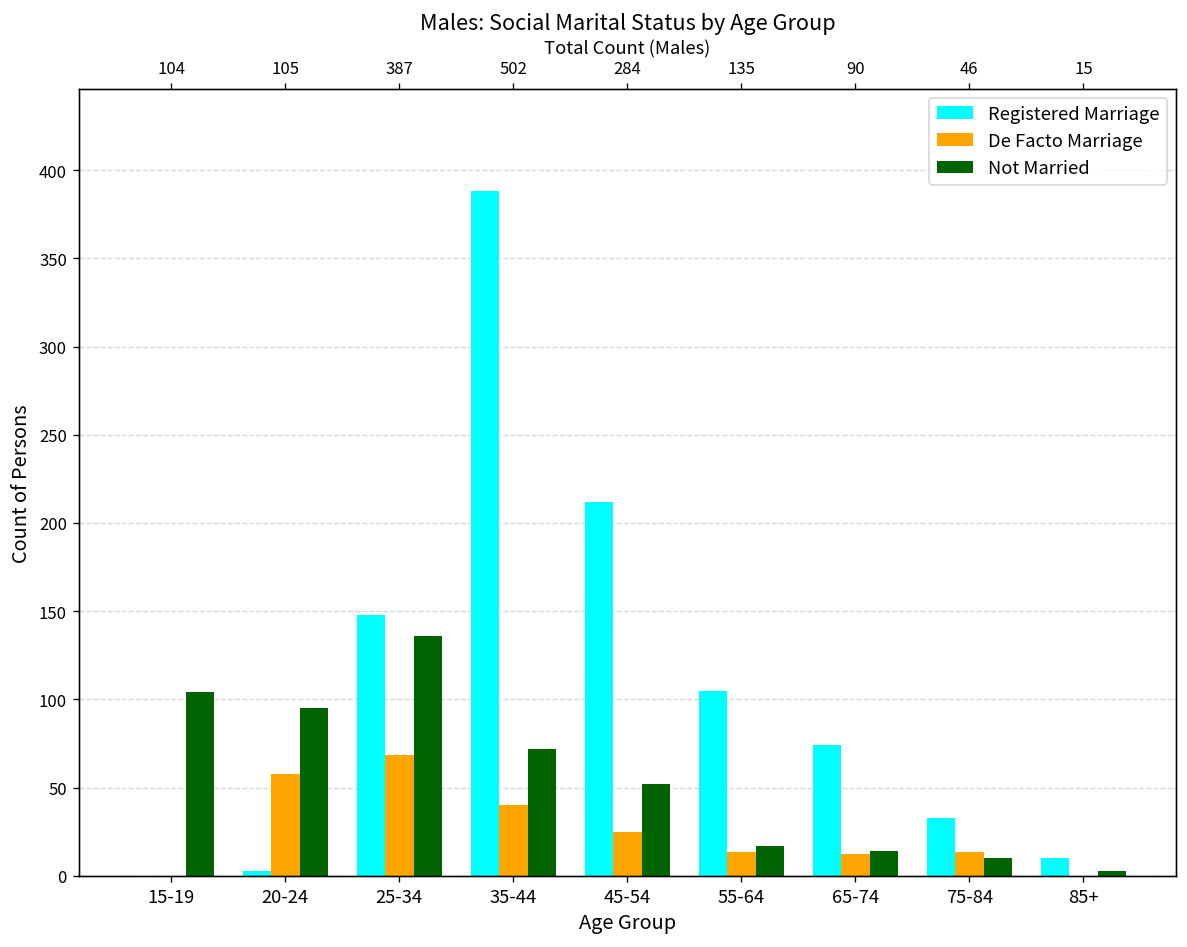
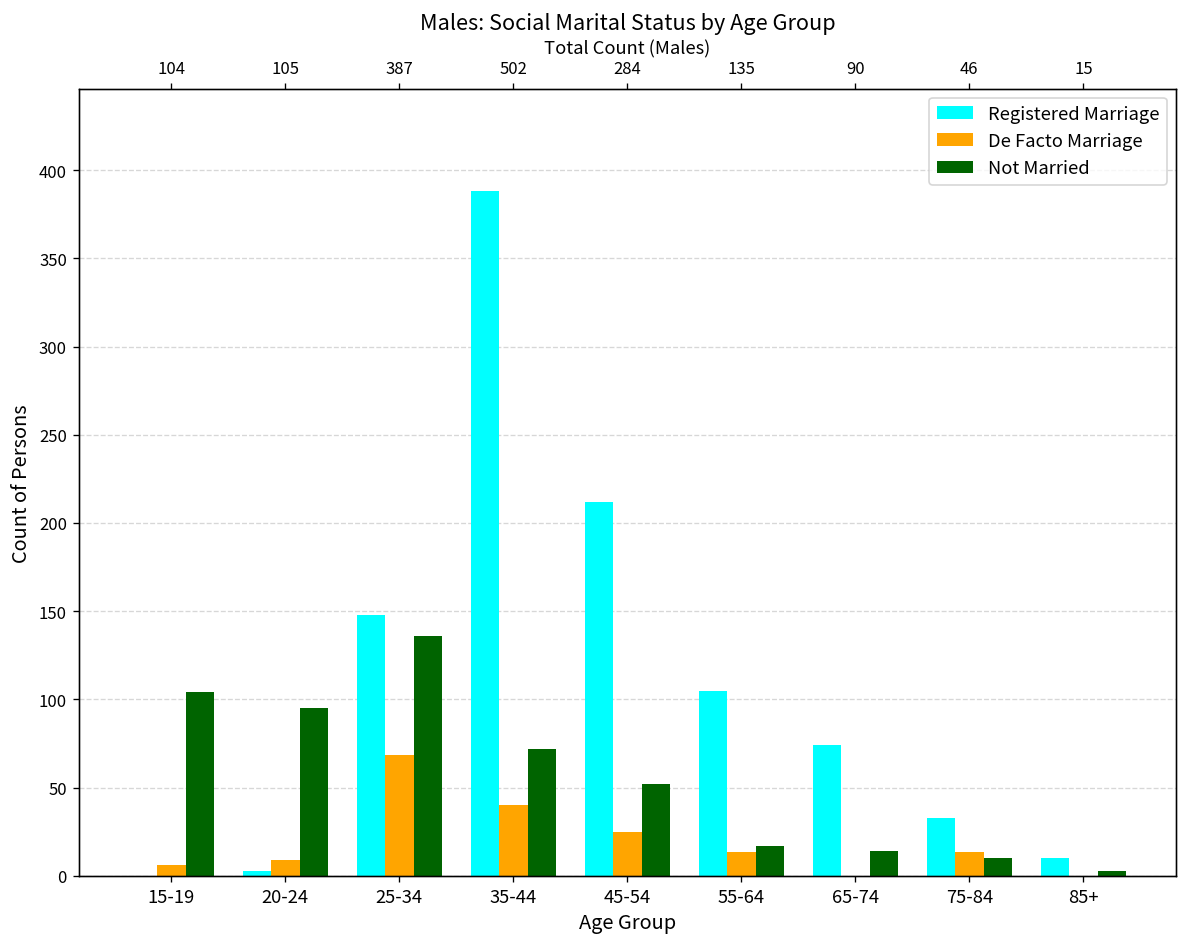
  {
    "De Facto Marriage": {
-     "15-19": 0,
-     "20-24": 58,
+     "15-19": 6,
+     "20-24": 9,
      "25-34": 68,
      "35-44": 40,
      "45-54": 25,
      "55-64": 14,
-     "65-74": 12,
+     "65-74": 0,
      "75-84": 14,
      "85+": 0
    }
  }
